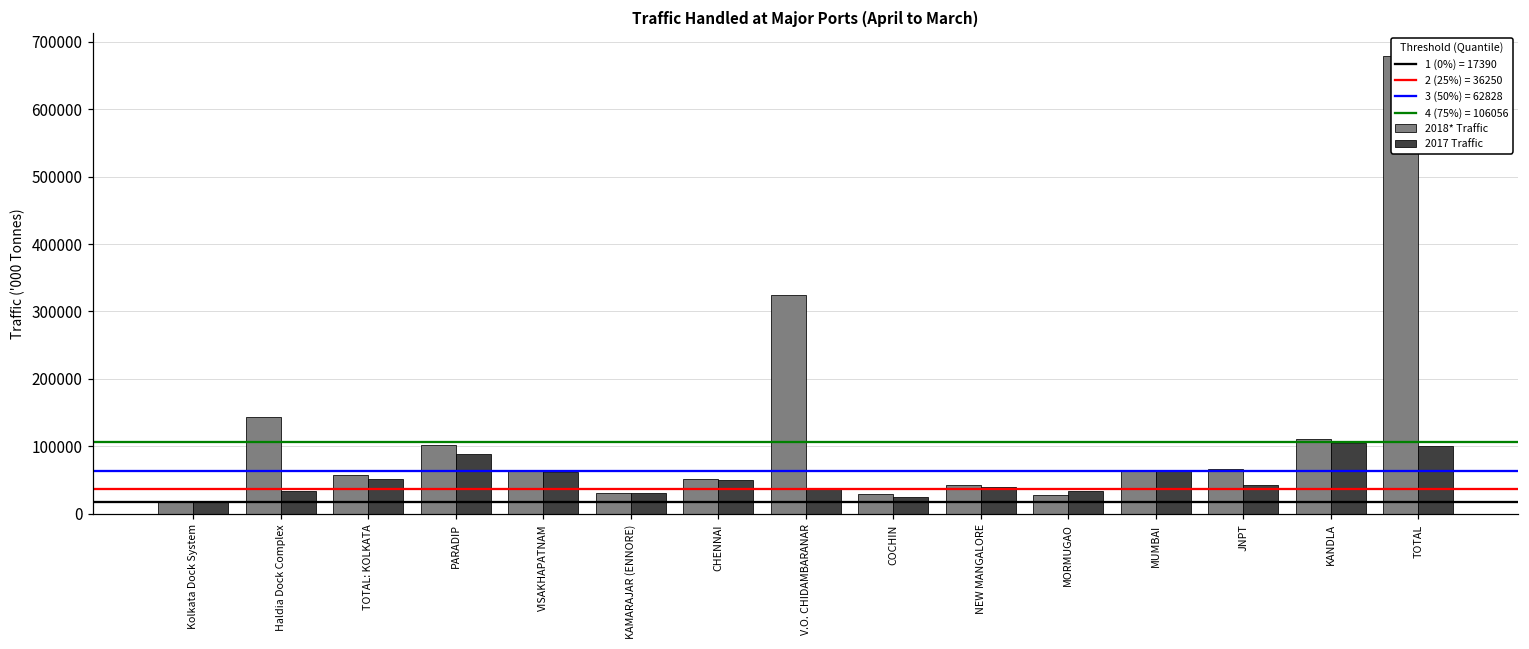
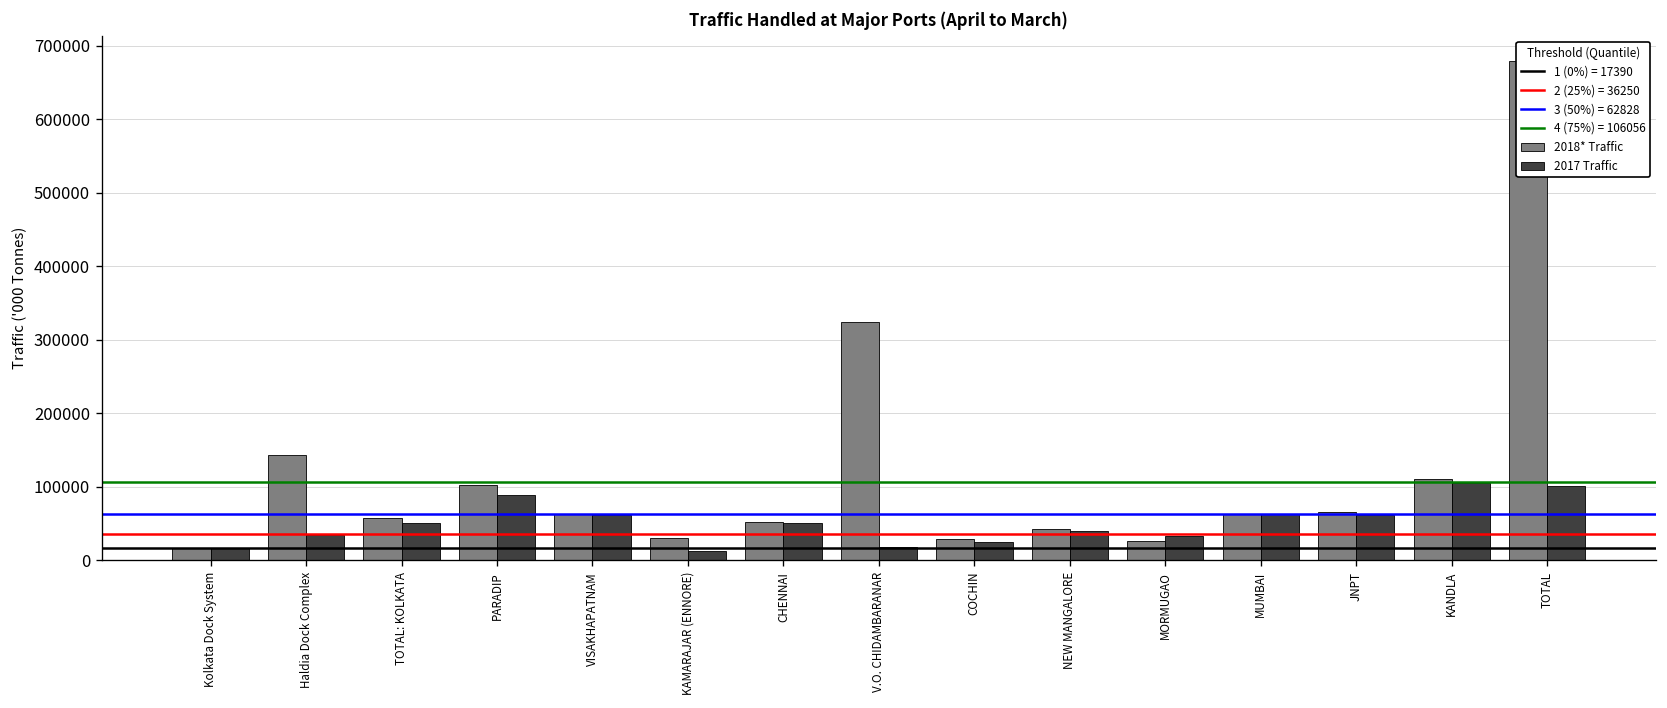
  {
    "2018* Traffic": {
      "Kolkata Dock System": 20000,
      "Haldia Dock Complex": 140000,
      "TOTAL: KOLKATA": 60000,
      "PARADIP": 100000,
      "VISAKHAPATNAM": 60000,
      "KAMARAJAR (ENNORE)": 30000,
      "CHENNAI": 50000,
      "V.O. CHIDAMBARANAR": 320000,
      "COCHIN": 30000,
      "NEW MANGALORE": 40000,
      "MORMUGAO": 30000,
      "MUMBAI": 60000,
      "JNPT": 70000,
      "KANDLA": 110000
    },
    "2017 Traffic": {
      "Kolkata Dock System": 20000,
      "Haldia Dock Complex": 30000,
      "TOTAL: KOLKATA": 50000,
      "PARADIP": 90000,
      "VISAKHAPATNAM": 60000,
-     "KAMARAJAR (ENNORE)": 30000,
+     "KAMARAJAR (ENNORE)": 10000,
      "CHENNAI": 50000,
-     "V.O. CHIDAMBARANAR": 40000,
+     "V.O. CHIDAMBARANAR": 20000,
      "COCHIN": 30000,
      "NEW MANGALORE": 40000,
      "MORMUGAO": 30000,
      "MUMBAI": 60000,
-     "JNPT": 40000,
+     "JNPT": 60000,
      "KANDLA": 110000,
      "TOTAL": 100000
    }
  }
